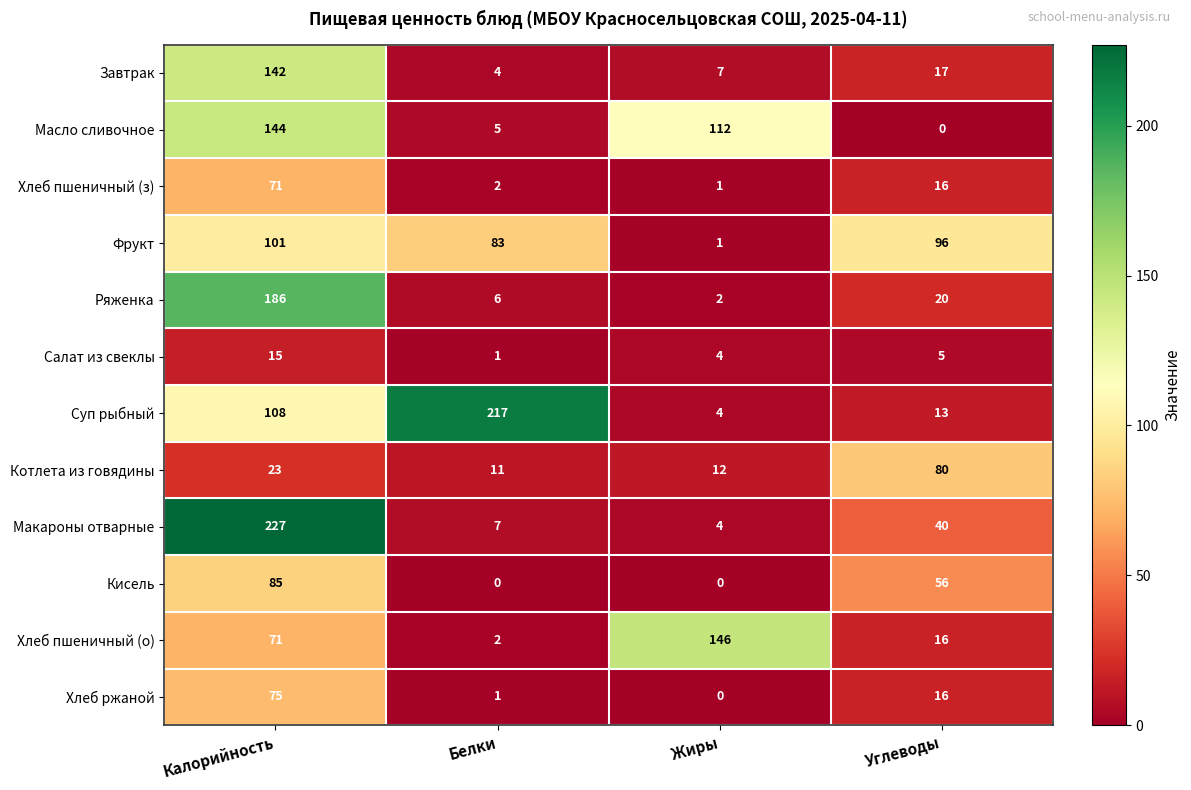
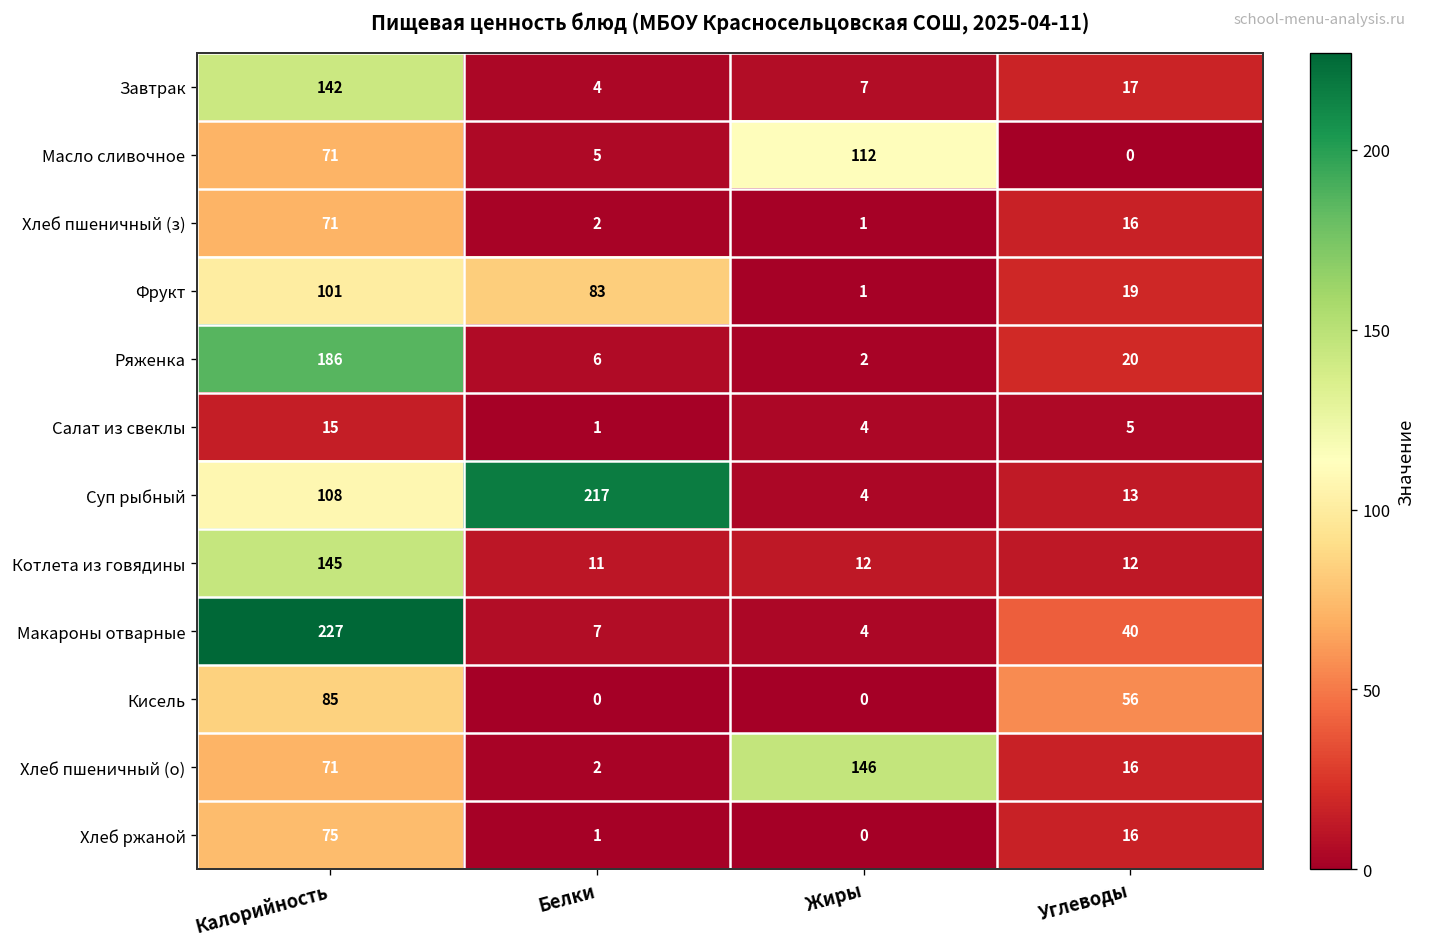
  {
    "Завтрак": {
      "Калорийность": 142,
      "Белки": 4,
      "Жиры": 7,
      "Углеводы": 17
    },
    "Масло сливочное": {
-     "Калорийность": 144,
+     "Калорийность": 71,
      "Белки": 5,
      "Жиры": 112,
      "Углеводы": 0
    },
    "Хлеб пшеничный (з)": {
      "Калорийность": 71,
      "Белки": 2,
      "Жиры": 1,
      "Углеводы": 16
    },
    "Фрукт": {
      "Калорийность": 101,
      "Белки": 83,
      "Жиры": 1,
-     "Углеводы": 96
+     "Углеводы": 19
    },
    "Ряженка": {
      "Калорийность": 186,
      "Белки": 6,
      "Жиры": 2,
      "Углеводы": 20
    },
    "Салат из свеклы": {
      "Калорийность": 15,
      "Белки": 1,
      "Жиры": 4,
      "Углеводы": 5
    },
    "Суп рыбный": {
      "Калорийность": 108,
      "Белки": 217,
      "Жиры": 4,
      "Углеводы": 13
    },
    "Котлета из говядины": {
-     "Калорийность": 23,
+     "Калорийность": 145,
      "Белки": 11,
      "Жиры": 12,
-     "Углеводы": 80
+     "Углеводы": 12
    },
    "Макароны отварные": {
      "Калорийность": 227,
      "Белки": 7,
      "Жиры": 4,
      "Углеводы": 40
    },
    "Кисель": {
      "Калорийность": 85,
      "Белки": 0,
      "Жиры": 0,
      "Углеводы": 56
    },
    "Хлеб пшеничный (о)": {
      "Калорийность": 71,
      "Белки": 2,
      "Жиры": 146,
      "Углеводы": 16
    },
    "Хлеб ржаной": {
      "Калорийность": 75,
      "Белки": 1,
      "Жиры": 0,
      "Углеводы": 16
    }
  }
